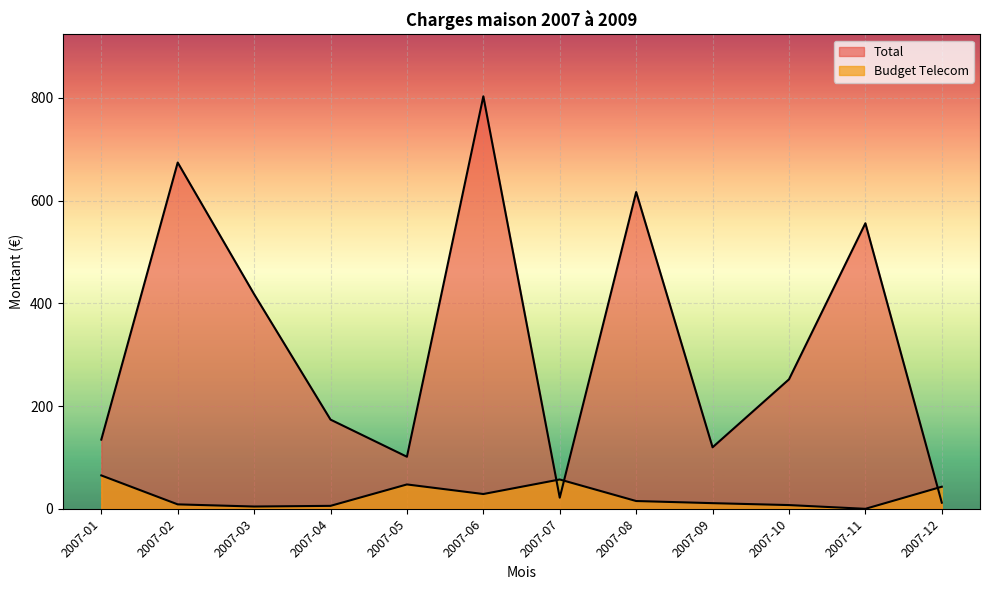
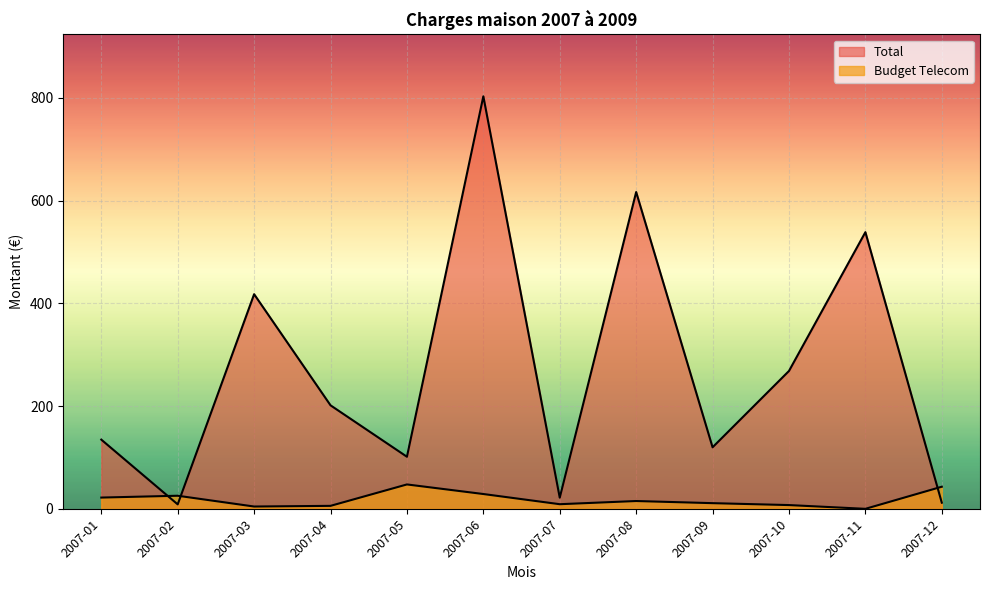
  {
    "Total": {
      "2007-01": 130,
-     "2007-02": 670,
+     "2007-02": 10,
      "2007-03": 420,
-     "2007-04": 170,
+     "2007-04": 200,
      "2007-05": 100,
      "2007-06": 800,
      "2007-07": 20,
      "2007-08": 620,
      "2007-09": 120,
-     "2007-10": 250,
-     "2007-11": 560,
+     "2007-10": 270,
+     "2007-11": 540,
      "2007-12": 10
    },
    "Budget Telecom": {
-     "2007-01": 70,
-     "2007-02": 10,
+     "2007-01": 20,
+     "2007-02": 30,
      "2007-03": 0,
      "2007-04": 10,
      "2007-05": 50,
      "2007-06": 30,
-     "2007-07": 60,
+     "2007-07": 10,
      "2007-08": 20,
      "2007-09": 10,
      "2007-10": 10,
      "2007-11": 0,
      "2007-12": 40
    }
  }
